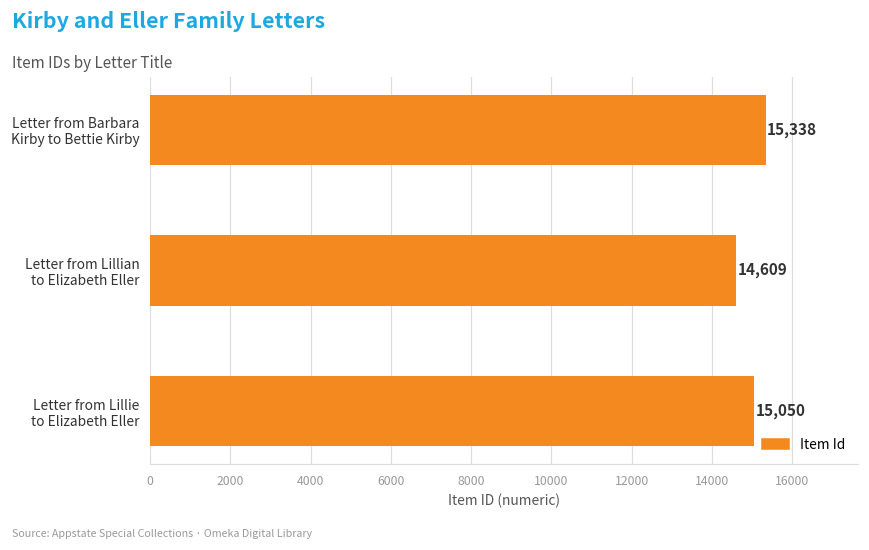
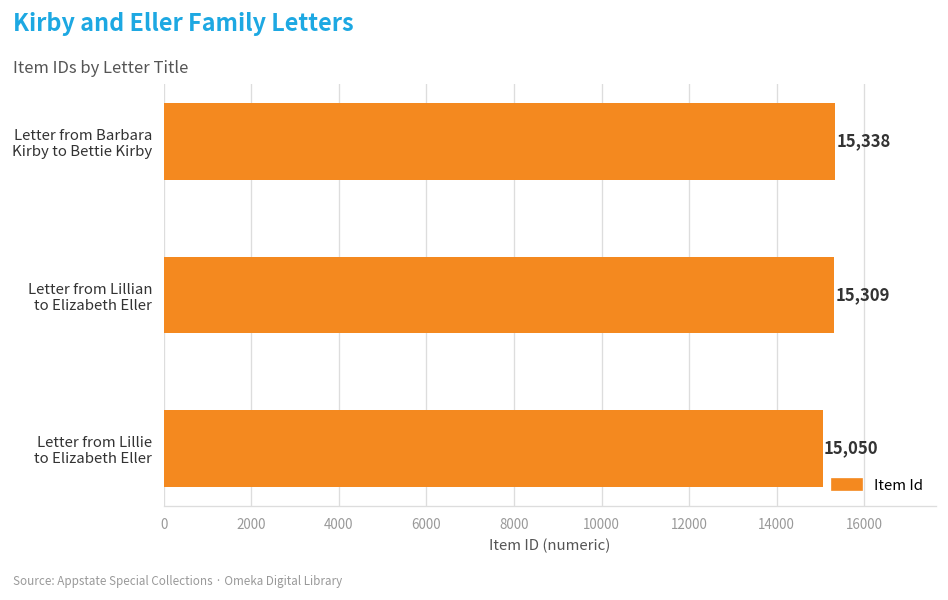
  {
    "Letter from Barbara Kirby to Bettie Kirby": "15,338",
-   "Letter from Lillian to Elizabeth Eller": "14,609",
+   "Letter from Lillian to Elizabeth Eller": "15,309",
    "Letter from Lillie to Elizabeth Eller": "15,050"
  }
